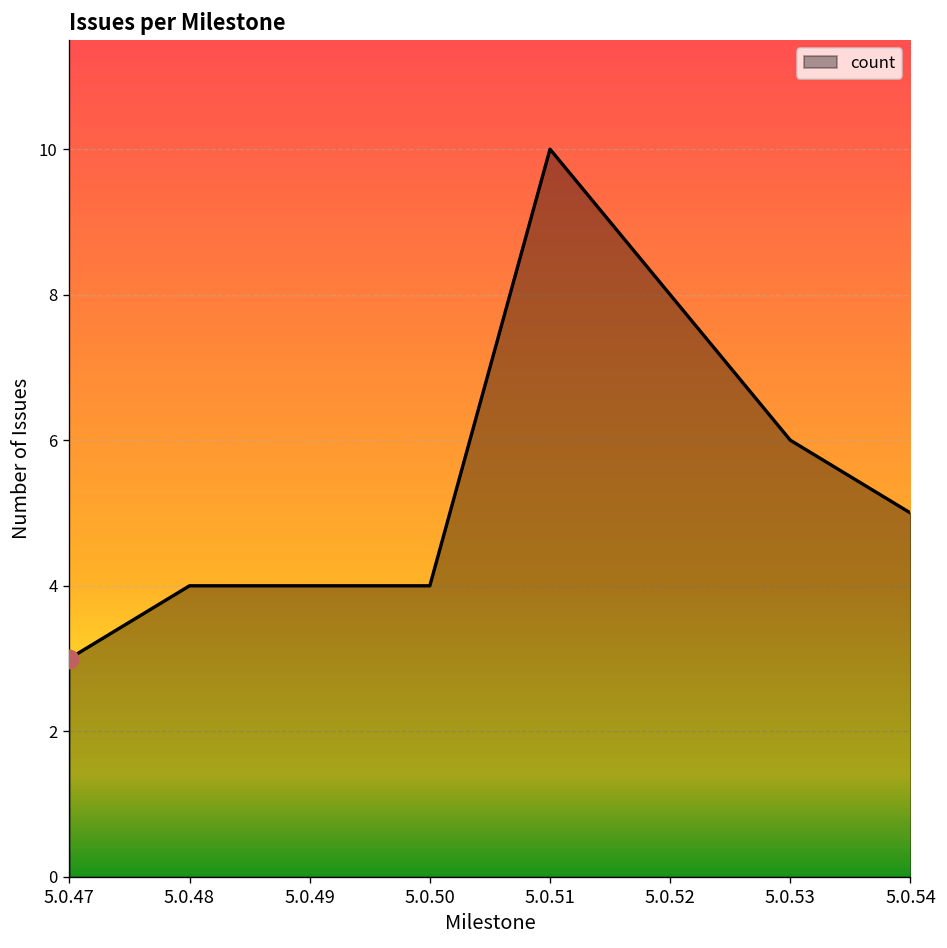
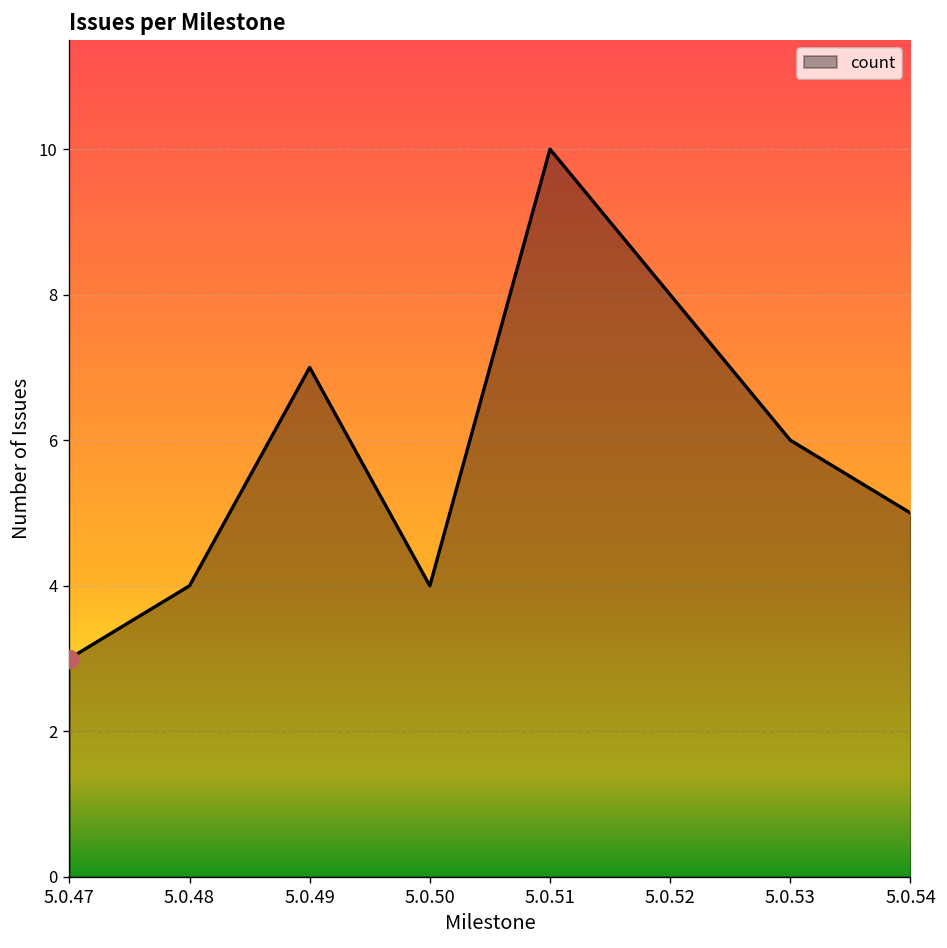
  {
    "count": {
      "5.0.48": 4,
-     "5.0.49": 4,
+     "5.0.49": 7,
      "5.0.50": 4,
      "5.0.51": 10,
      "5.0.52": 8,
      "5.0.53": 6,
      "5.0.54": 5
    }
  }
